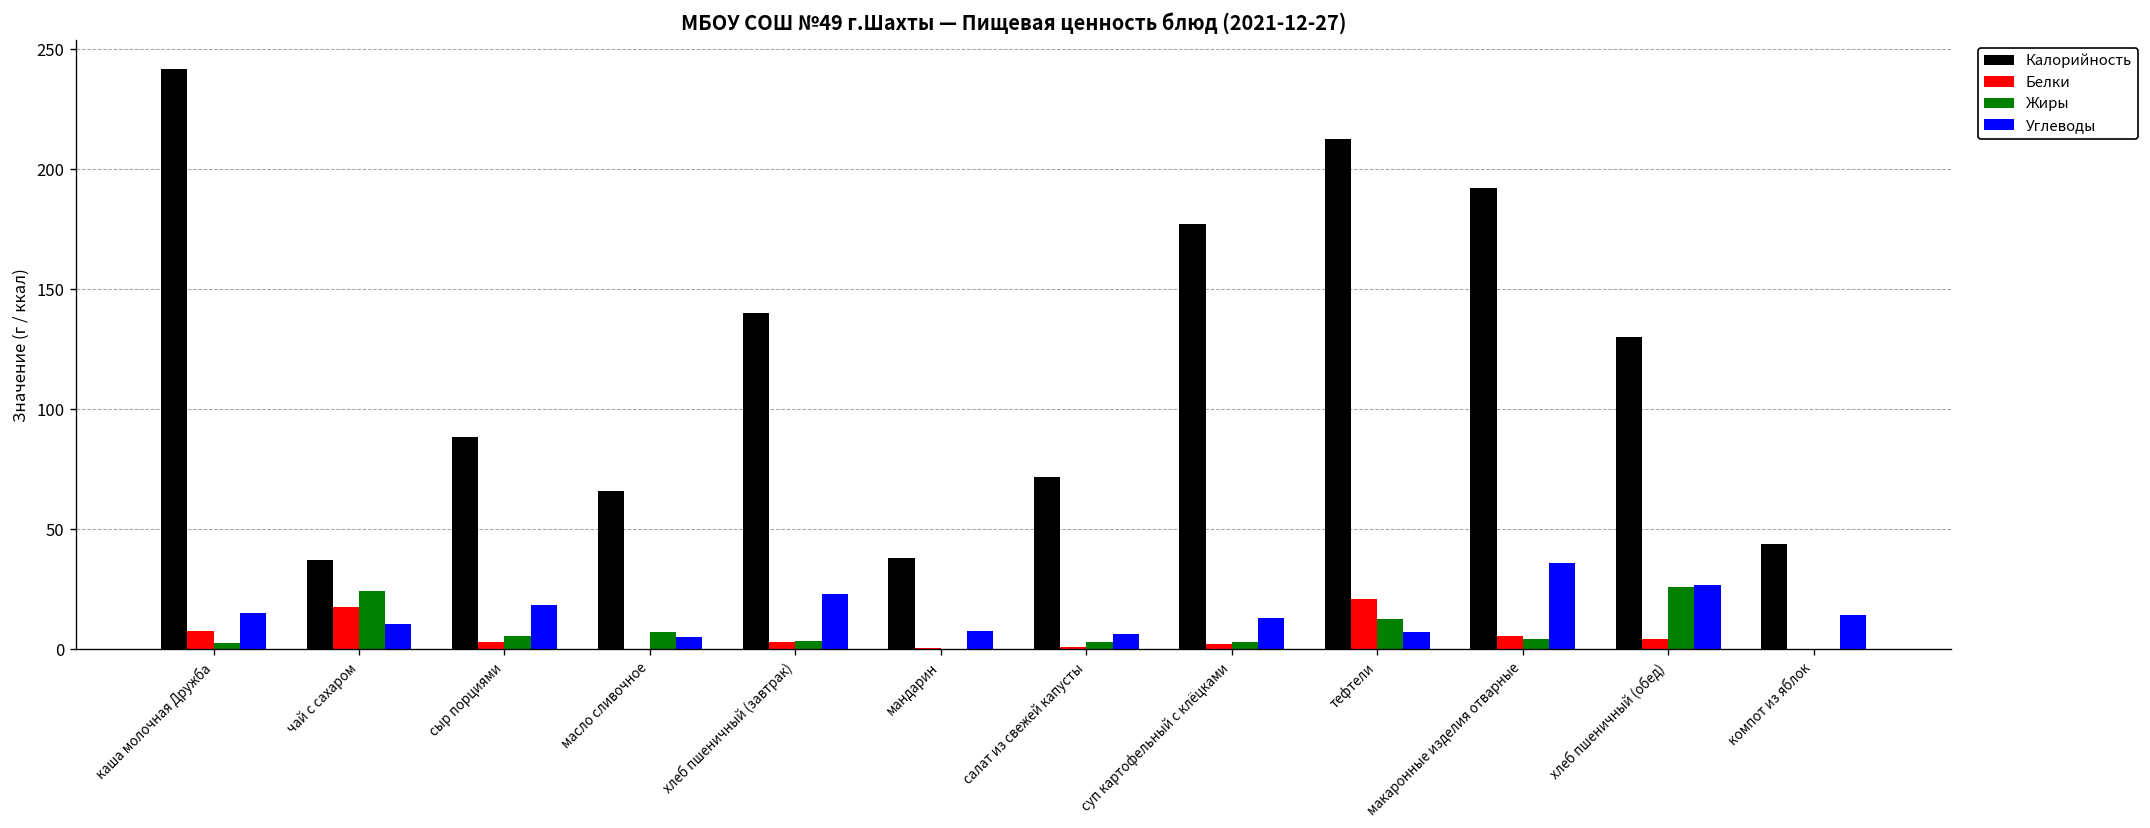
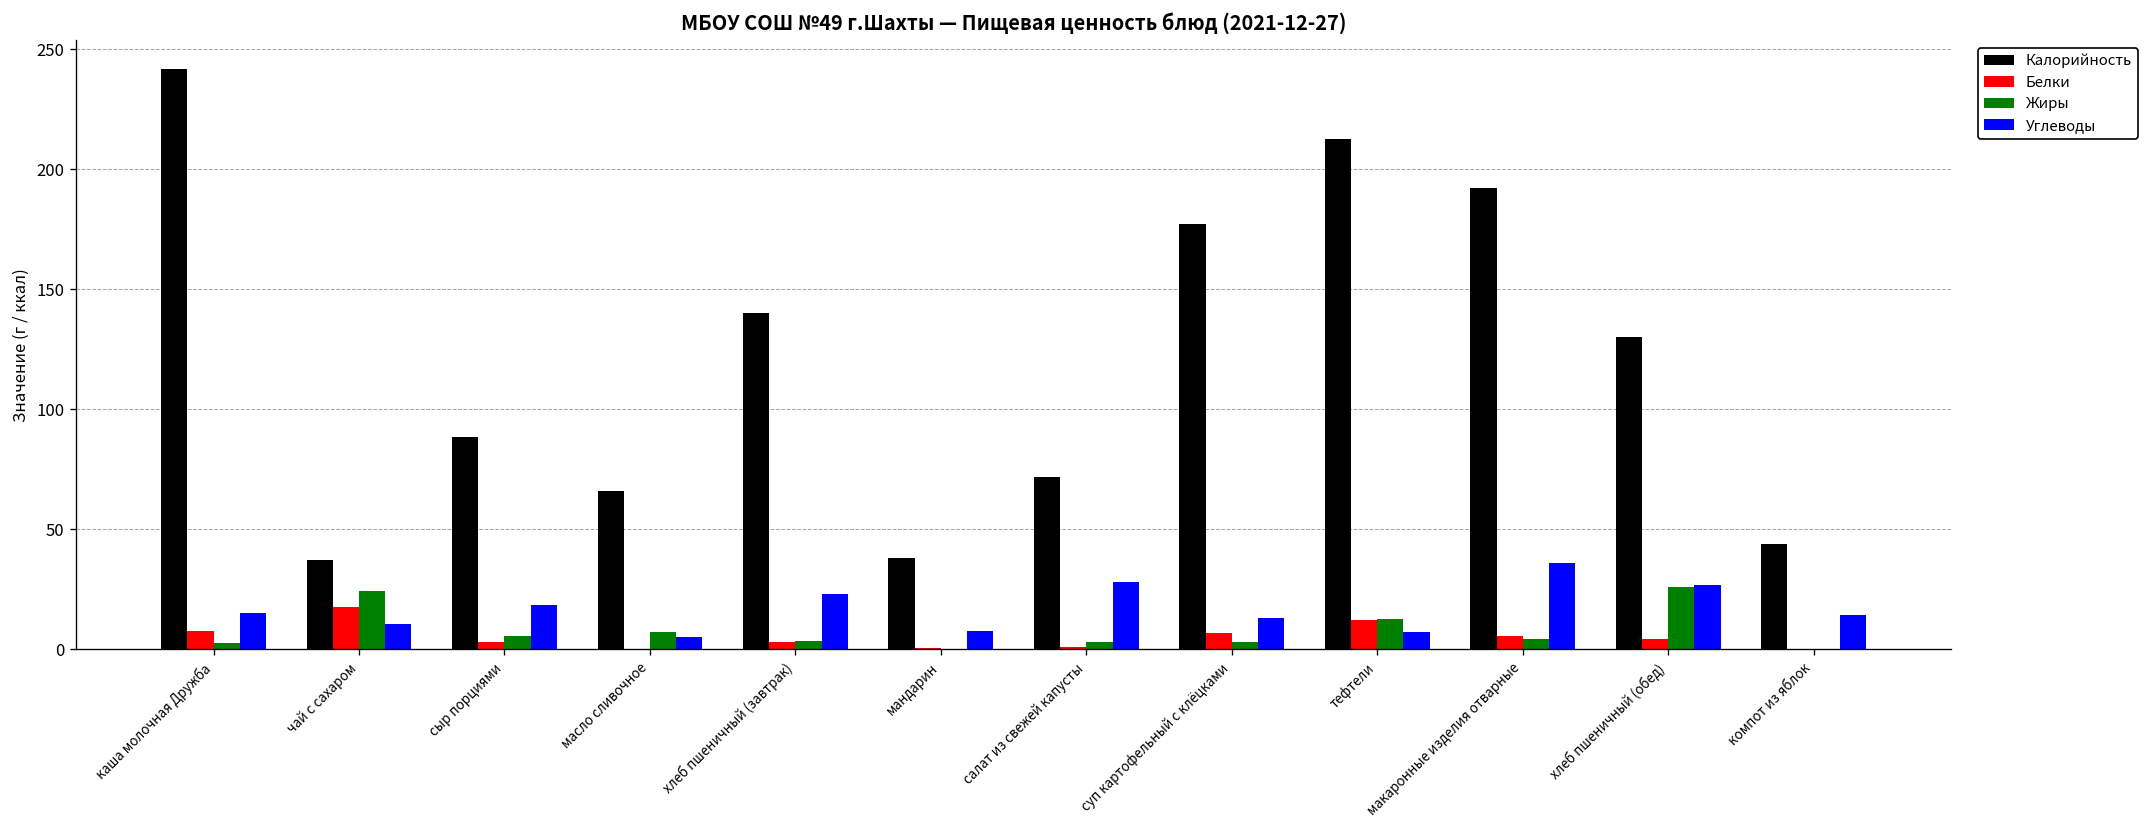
  {
    "Калорийность": {
      "каша молочная Дружба": 242,
      "чай с сахаром": 37,
      "сыр порциями": 88,
      "масло сливочное": 66,
      "хлеб пшеничный (завтрак)": 140,
      "мандарин": 38,
      "салат из свежей капусты": 72,
      "суп картофельный с клёцками": 177,
      "тефтели": 213,
      "макаронные изделия отварные": 192,
      "хлеб пшеничный (обед)": 130,
      "компот из яблок": 44
    },
    "Белки": {
      "каша молочная Дружба": 8,
      "чай с сахаром": 18,
      "сыр порциями": 3,
      "хлеб пшеничный (завтрак)": 3,
-     "суп картофельный с клёцками": 2,
-     "тефтели": 21,
+     "суп картофельный с клёцками": 7,
+     "тефтели": 12,
      "макаронные изделия отварные": 6,
      "хлеб пшеничный (обед)": 4
    },
    "Жиры": {
      "каша молочная Дружба": 3,
      "чай с сахаром": 24,
      "сыр порциями": 6,
      "масло сливочное": 7,
      "хлеб пшеничный (завтрак)": 3,
      "салат из свежей капусты": 3,
      "суп картофельный с клёцками": 3,
      "тефтели": 13,
      "макаронные изделия отварные": 4,
      "хлеб пшеничный (обед)": 26
    },
    "Углеводы": {
      "каша молочная Дружба": 15,
      "чай с сахаром": 11,
      "сыр порциями": 18,
      "масло сливочное": 5,
      "хлеб пшеничный (завтрак)": 23,
      "мандарин": 8,
-     "салат из свежей капусты": 6,
+     "салат из свежей капусты": 28,
      "суп картофельный с клёцками": 13,
      "тефтели": 7,
      "макаронные изделия отварные": 36,
      "хлеб пшеничный (обед)": 27,
      "компот из яблок": 14
    }
  }
